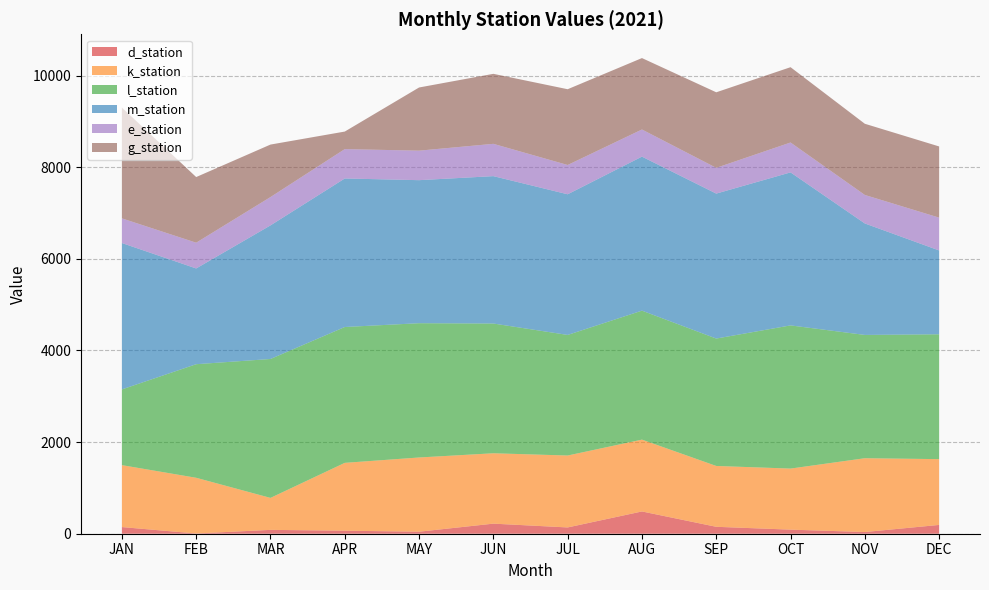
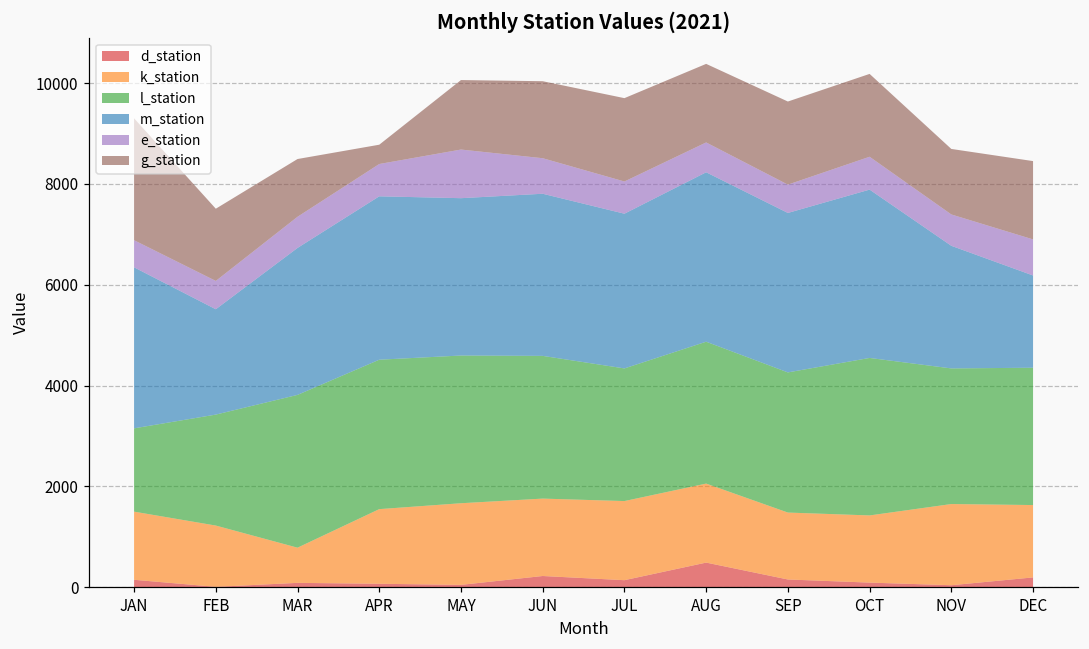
  {
    "d_station": {
      "JAN": 100,
      "MAR": 100,
      "APR": 100,
      "JUN": 200,
      "JUL": 100,
      "AUG": 500,
      "SEP": 200,
      "OCT": 100,
      "DEC": 200
    },
    "k_station": {
      "JAN": 1400,
      "FEB": 1200,
      "MAR": 700,
      "APR": 1500,
      "MAY": 1600,
      "JUN": 1500,
      "JUL": 1600,
      "AUG": 1600,
      "SEP": 1300,
      "OCT": 1300,
      "NOV": 1600,
      "DEC": 1400
    },
    "l_station": {
      "JAN": 1700,
-     "FEB": 2500,
+     "FEB": 2200,
      "MAR": 3000,
      "APR": 3000,
      "MAY": 2900,
      "JUN": 2800,
      "JUL": 2600,
      "AUG": 2800,
      "SEP": 2800,
      "OCT": 3100,
      "NOV": 2700,
      "DEC": 2700
    },
    "m_station": {
      "JAN": 3200,
      "FEB": 2100,
      "MAR": 2900,
      "APR": 3200,
      "MAY": 3100,
      "JUN": 3200,
      "JUL": 3100,
      "AUG": 3400,
      "SEP": 3200,
      "OCT": 3300,
      "NOV": 2400,
      "DEC": 1800
    },
    "e_station": {
      "JAN": 500,
      "FEB": 600,
      "MAR": 600,
      "APR": 600,
-     "MAY": 600,
+     "MAY": 1000,
      "JUN": 700,
      "JUL": 600,
      "AUG": 600,
      "SEP": 600,
      "OCT": 700,
      "NOV": 600,
      "DEC": 700
    },
    "g_station": {
      "FEB": 1400,
      "MAR": 1100,
      "APR": 400,
      "MAY": 1400,
      "JUN": 1500,
      "JUL": 1700,
      "AUG": 1600,
      "SEP": 1600,
      "OCT": 1600,
-     "NOV": 1600,
+     "NOV": 1300,
      "DEC": 1600
    }
  }
